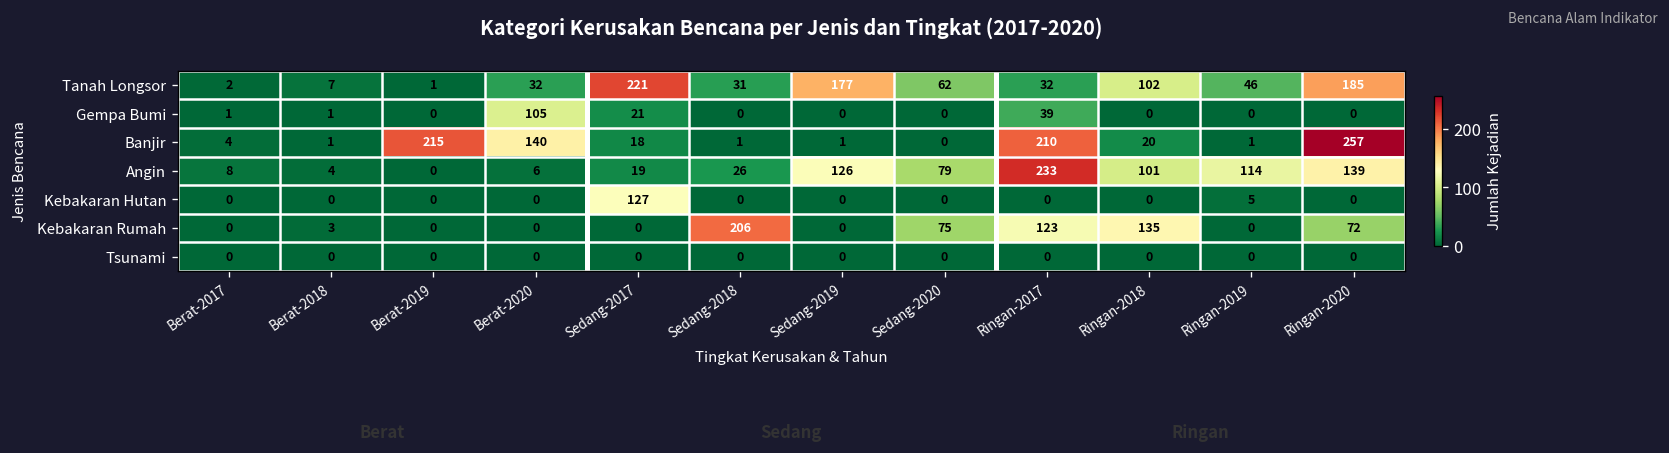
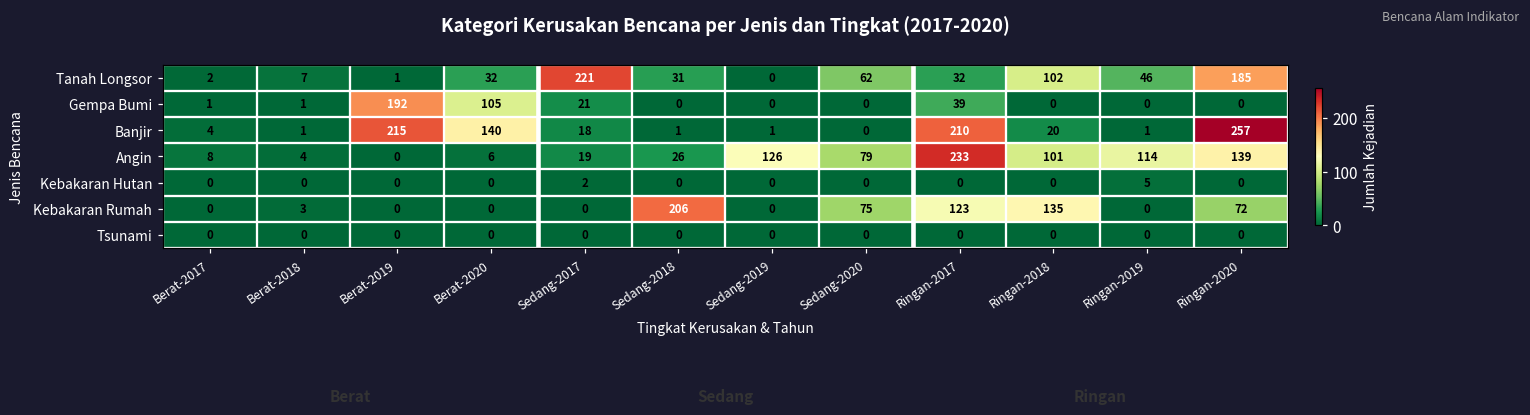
  {
    "Tanah Longsor": {
      "Berat-2017": 2,
      "Berat-2018": 7,
      "Berat-2019": 1,
      "Berat-2020": 32,
      "Sedang-2017": 221,
      "Sedang-2018": 31,
-     "Sedang-2019": 177,
+     "Sedang-2019": 0,
      "Sedang-2020": 62,
      "Ringan-2017": 32,
      "Ringan-2018": 102,
      "Ringan-2019": 46,
      "Ringan-2020": 185
    },
    "Gempa Bumi": {
      "Berat-2017": 1,
      "Berat-2018": 1,
-     "Berat-2019": 0,
+     "Berat-2019": 192,
      "Berat-2020": 105,
      "Sedang-2017": 21,
      "Sedang-2018": 0,
      "Sedang-2019": 0,
      "Sedang-2020": 0,
      "Ringan-2017": 39,
      "Ringan-2018": 0,
      "Ringan-2019": 0,
      "Ringan-2020": 0
    },
    "Banjir": {
      "Berat-2017": 4,
      "Berat-2018": 1,
      "Berat-2019": 215,
      "Berat-2020": 140,
      "Sedang-2017": 18,
      "Sedang-2018": 1,
      "Sedang-2019": 1,
      "Sedang-2020": 0,
      "Ringan-2017": 210,
      "Ringan-2018": 20,
      "Ringan-2019": 1,
      "Ringan-2020": 257
    },
    "Angin": {
      "Berat-2017": 8,
      "Berat-2018": 4,
      "Berat-2019": 0,
      "Berat-2020": 6,
      "Sedang-2017": 19,
      "Sedang-2018": 26,
      "Sedang-2019": 126,
      "Sedang-2020": 79,
      "Ringan-2017": 233,
      "Ringan-2018": 101,
      "Ringan-2019": 114,
      "Ringan-2020": 139
    },
    "Kebakaran Hutan": {
      "Berat-2017": 0,
      "Berat-2018": 0,
      "Berat-2019": 0,
      "Berat-2020": 0,
-     "Sedang-2017": 127,
+     "Sedang-2017": 2,
      "Sedang-2018": 0,
      "Sedang-2019": 0,
      "Sedang-2020": 0,
      "Ringan-2017": 0,
      "Ringan-2018": 0,
      "Ringan-2019": 5,
      "Ringan-2020": 0
    },
    "Kebakaran Rumah": {
      "Berat-2017": 0,
      "Berat-2018": 3,
      "Berat-2019": 0,
      "Berat-2020": 0,
      "Sedang-2017": 0,
      "Sedang-2018": 206,
      "Sedang-2019": 0,
      "Sedang-2020": 75,
      "Ringan-2017": 123,
      "Ringan-2018": 135,
      "Ringan-2019": 0,
      "Ringan-2020": 72
    },
    "Tsunami": {
      "Berat-2017": 0,
      "Berat-2018": 0,
      "Berat-2019": 0,
      "Berat-2020": 0,
      "Sedang-2017": 0,
      "Sedang-2018": 0,
      "Sedang-2019": 0,
      "Sedang-2020": 0,
      "Ringan-2017": 0,
      "Ringan-2018": 0,
      "Ringan-2019": 0,
      "Ringan-2020": 0
    }
  }
